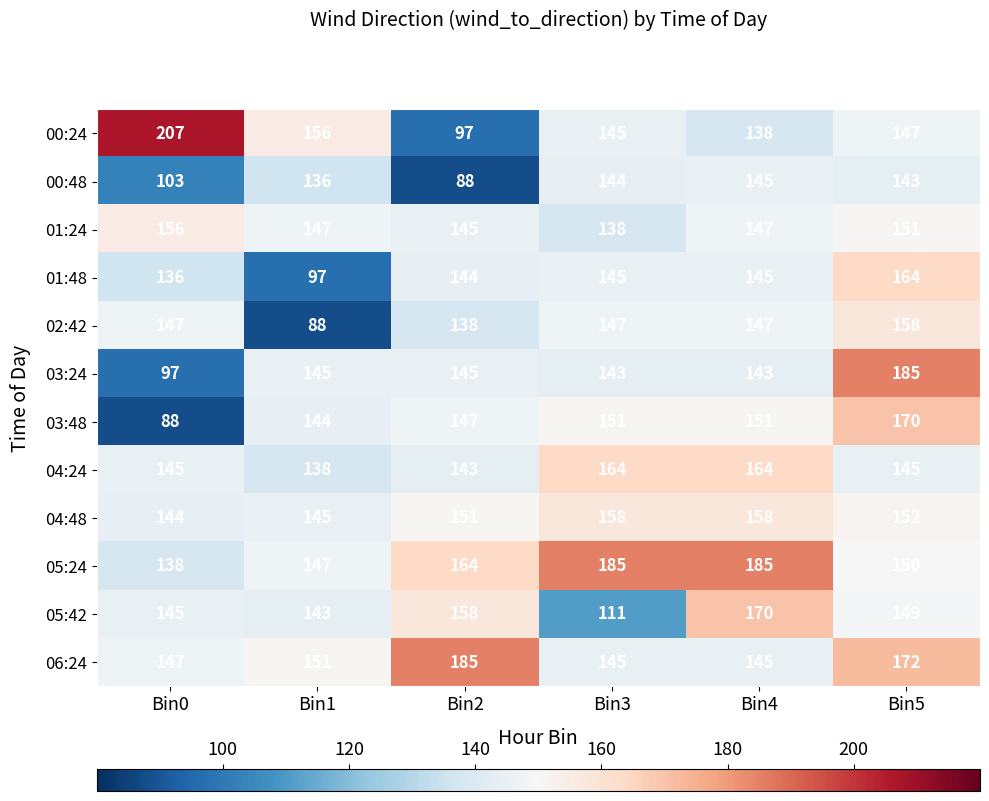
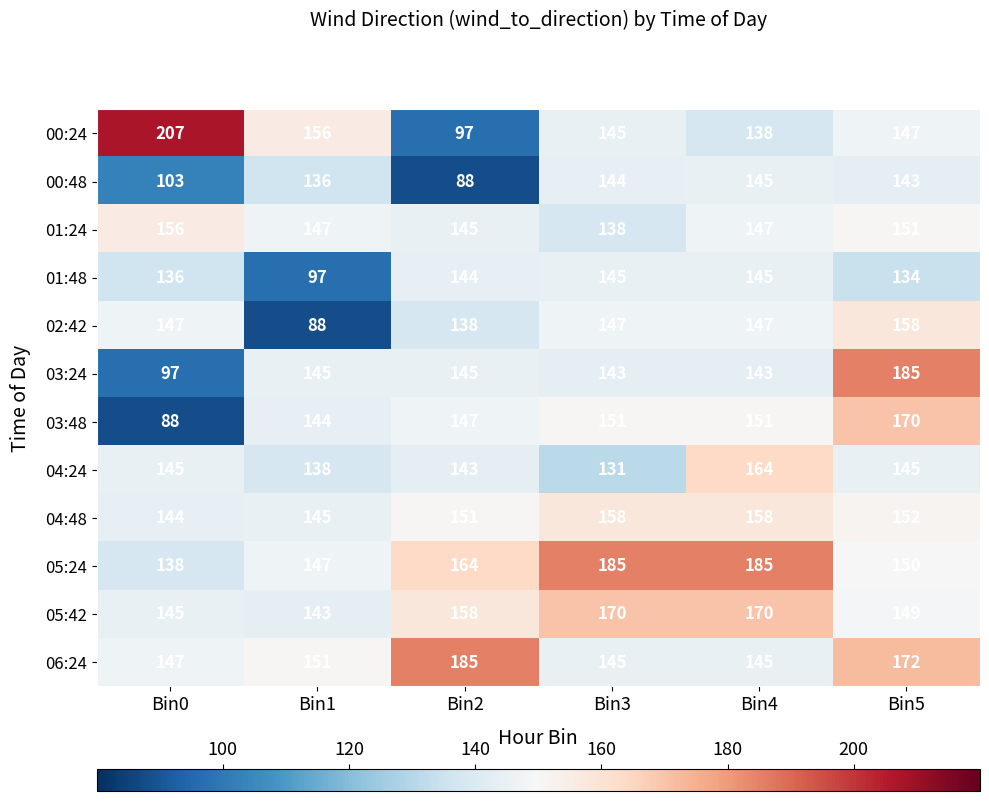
  {
    "00:24": {
      "Bin0": 207,
      "Bin2": 97
    },
    "00:48": {
      "Bin0": 103,
      "Bin2": 88
    },
    "01:48": {
      "Bin1": 97,
-     "Bin5": 164
+     "Bin5": 134
    },
    "02:42": {
      "Bin1": 88
    },
    "03:24": {
      "Bin0": 97,
      "Bin5": 185
    },
    "03:48": {
      "Bin0": 88,
      "Bin5": 170
    },
    "04:24": {
-     "Bin3": 164,
+     "Bin3": 131,
      "Bin4": 164
    },
    "05:24": {
      "Bin2": 164,
      "Bin3": 185,
      "Bin4": 185
    },
    "05:42": {
-     "Bin3": 111,
+     "Bin3": 170,
      "Bin4": 170
    },
    "06:24": {
      "Bin2": 185,
      "Bin5": 172
    }
  }
